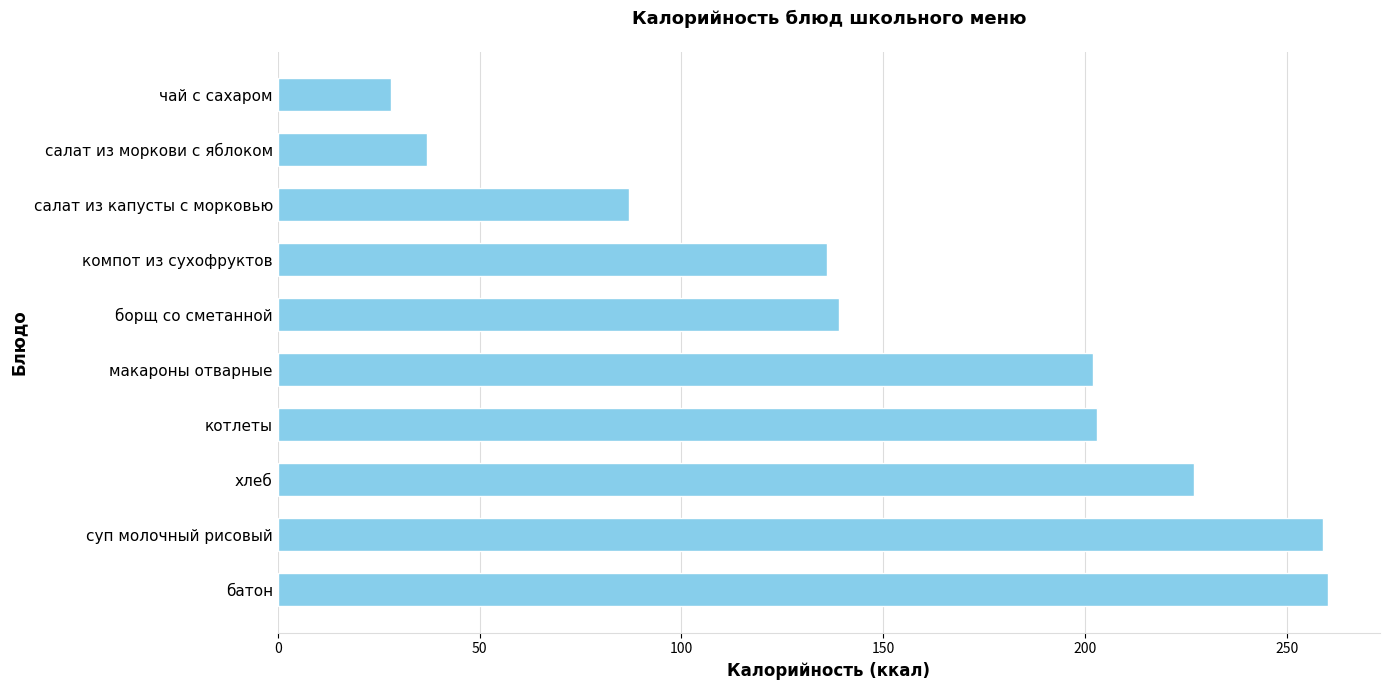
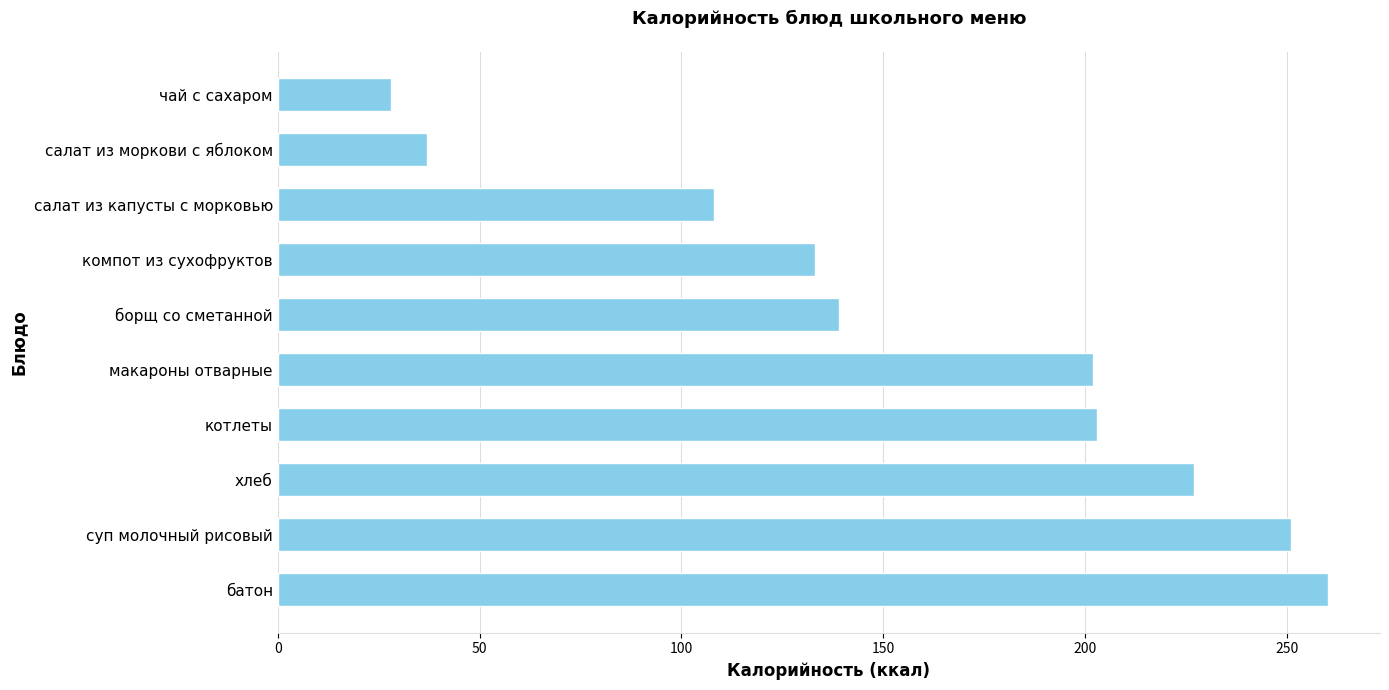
  {
    "чай с сахаром": 28,
    "салат из моркови с яблоком": 37,
-   "салат из капусты с морковью": 87,
-   "компот из сухофруктов": 136,
+   "салат из капусты с морковью": 108,
+   "компот из сухофруктов": 133,
    "борщ со сметанной": 139,
    "макароны отварные": 202,
    "котлеты": 203,
    "хлеб": 227,
-   "суп молочный рисовый": 259,
+   "суп молочный рисовый": 251,
    "батон": 260
  }
